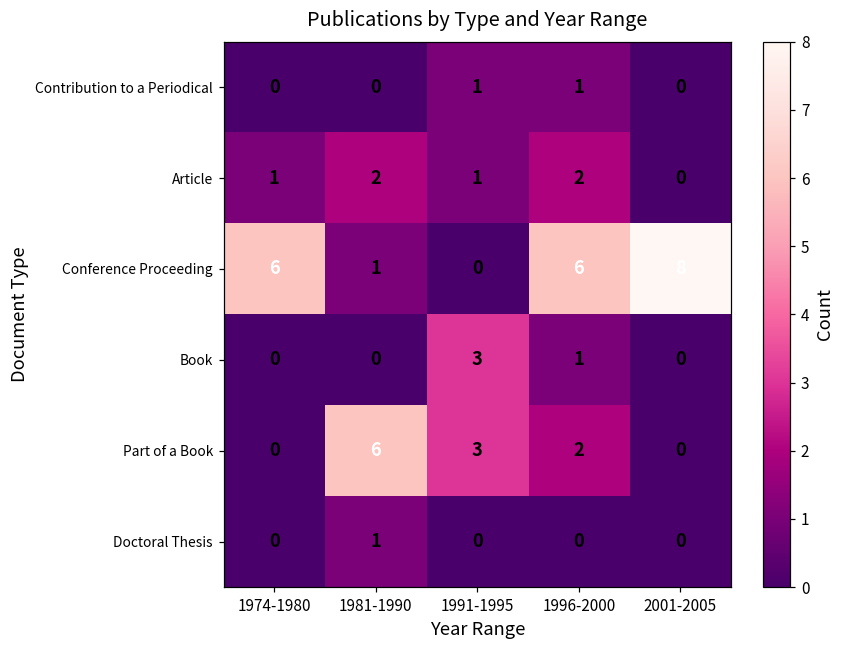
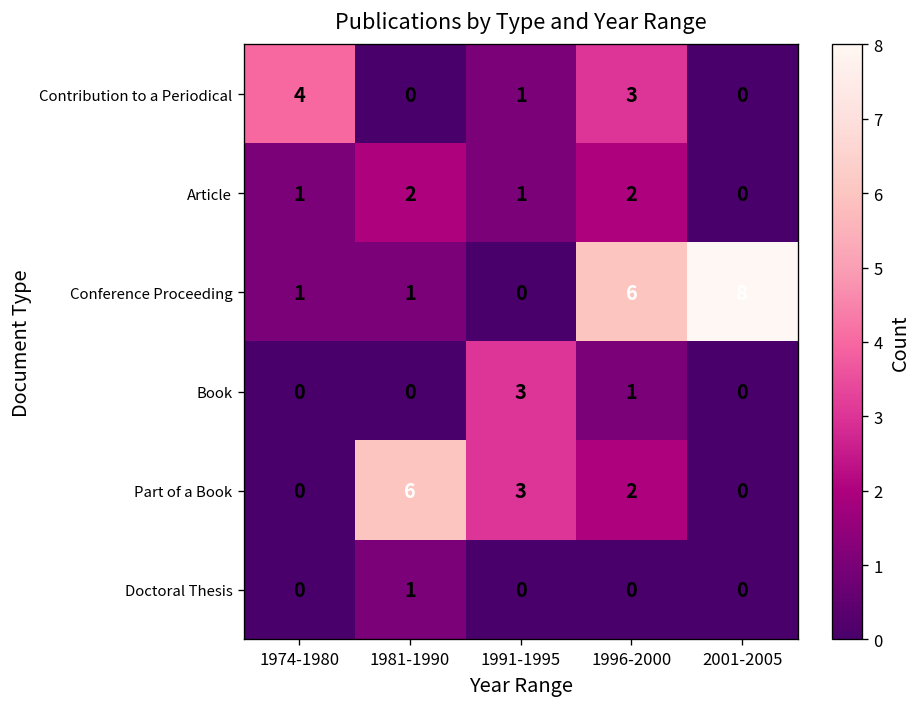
  {
    "Contribution to a Periodical": {
-     "1974-1980": 0,
+     "1974-1980": 4,
      "1981-1990": 0,
      "1991-1995": 1,
-     "1996-2000": 1,
+     "1996-2000": 3,
      "2001-2005": 0
    },
    "Article": {
      "1974-1980": 1,
      "1981-1990": 2,
      "1991-1995": 1,
      "1996-2000": 2,
      "2001-2005": 0
    },
    "Conference Proceeding": {
-     "1974-1980": 6,
+     "1974-1980": 1,
      "1981-1990": 1,
      "1991-1995": 0,
      "1996-2000": 6
    },
    "Book": {
      "1974-1980": 0,
      "1981-1990": 0,
      "1991-1995": 3,
      "1996-2000": 1,
      "2001-2005": 0
    },
    "Part of a Book": {
      "1974-1980": 0,
      "1981-1990": 6,
      "1991-1995": 3,
      "1996-2000": 2,
      "2001-2005": 0
    },
    "Doctoral Thesis": {
      "1974-1980": 0,
      "1981-1990": 1,
      "1991-1995": 0,
      "1996-2000": 0,
      "2001-2005": 0
    }
  }
